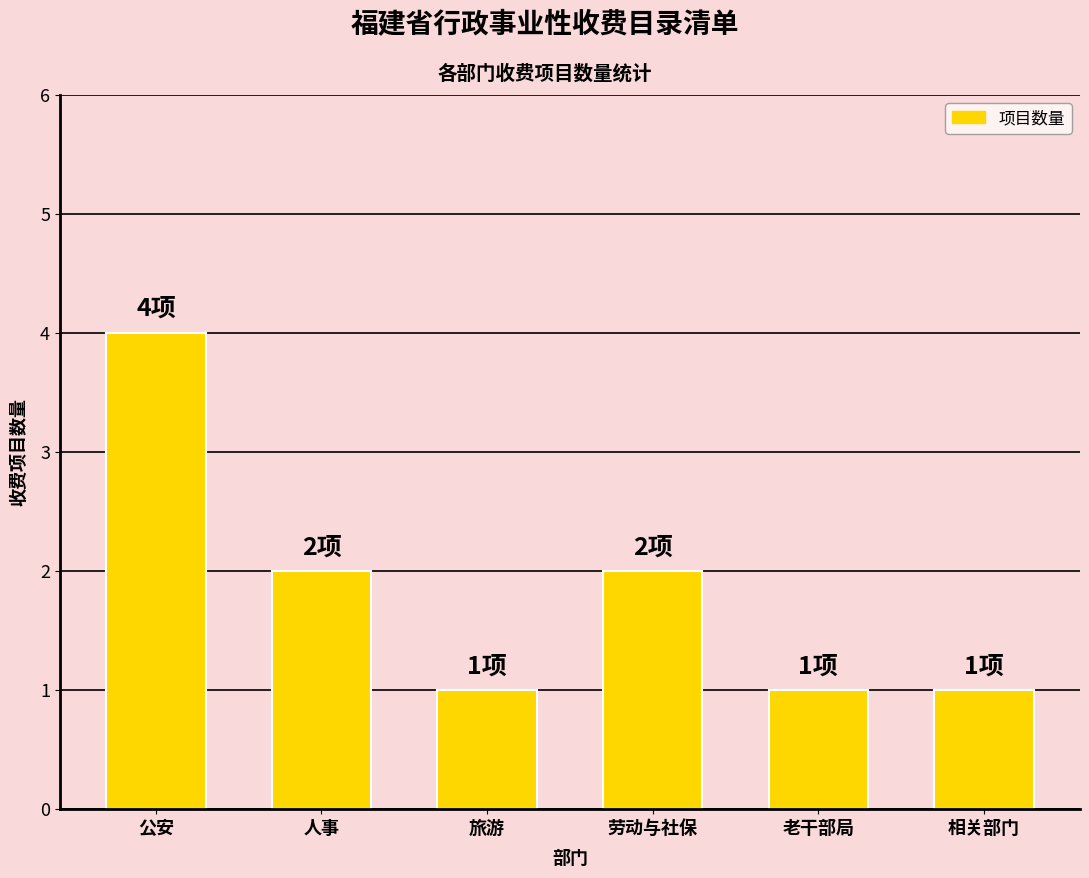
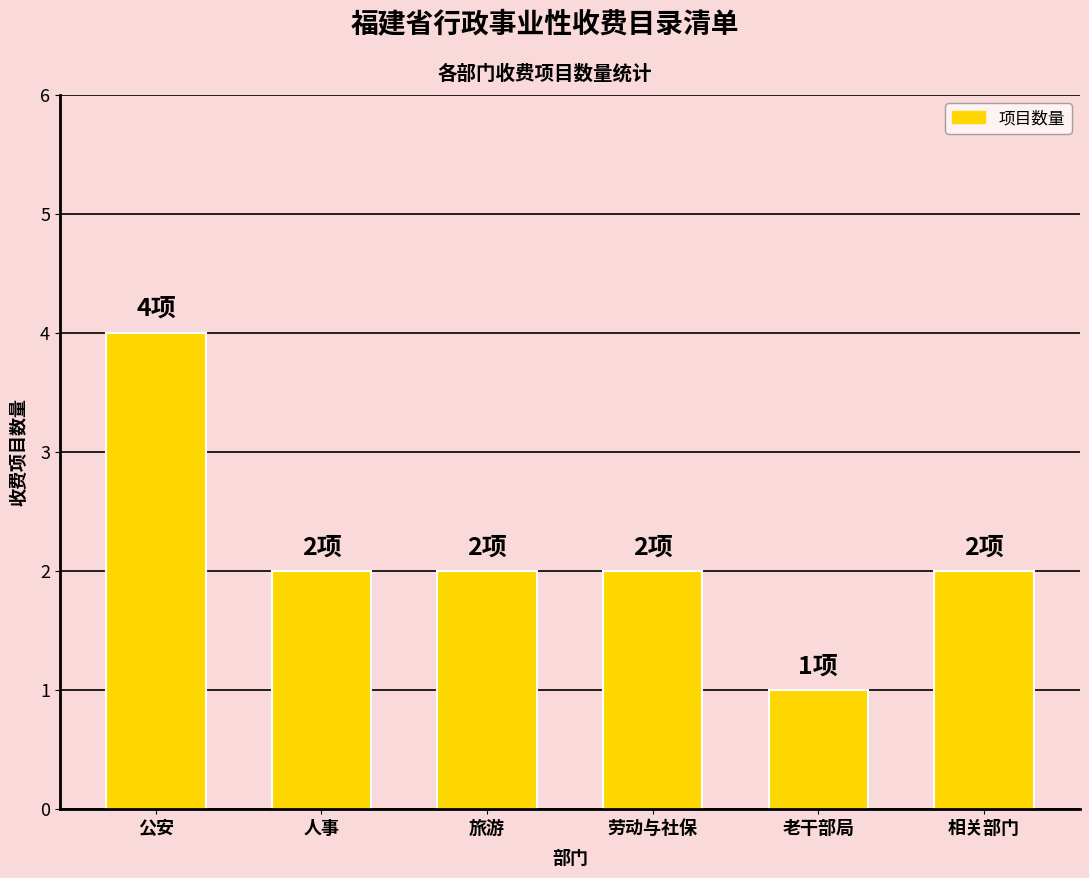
  {
    "公安": "4项",
    "人事": "2项",
-   "旅游": "1项",
+   "旅游": "2项",
    "劳动与社保": "2项",
    "老干部局": "1项",
-   "相关部门": "1项"
+   "相关部门": "2项"
  }
